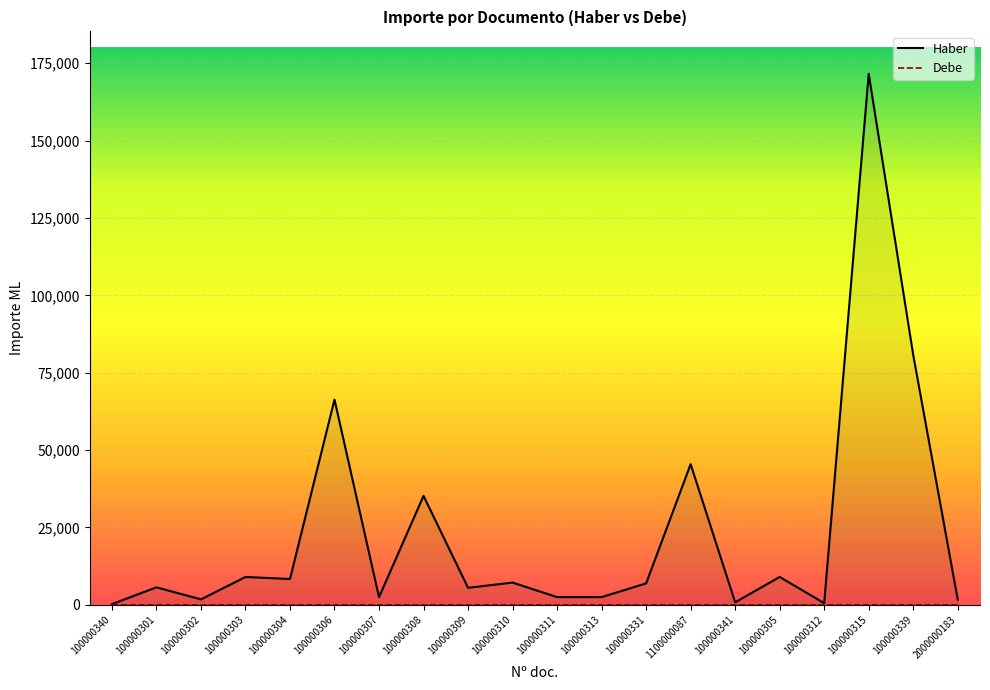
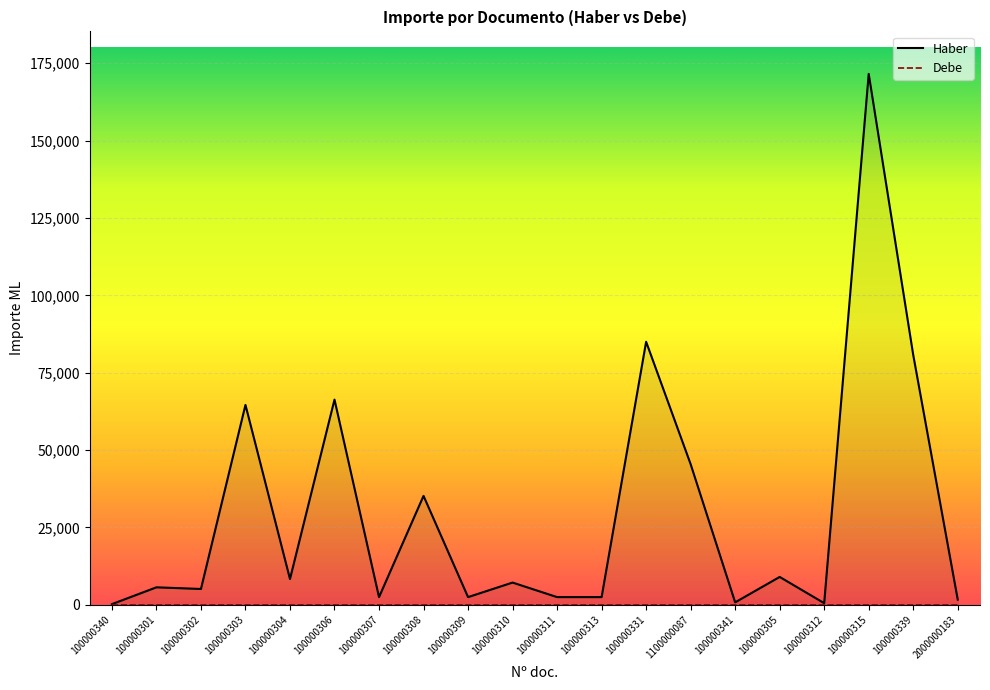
  {
    "Haber": {
      "100000301": "6,000",
-     "100000302": "2,000",
-     "100000303": "9,000",
+     "100000302": "5,000",
+     "100000303": "65,000",
      "100000304": "8,000",
      "100000306": "66,000",
      "100000307": "3,000",
      "100000308": "35,000",
-     "100000309": "6,000",
+     "100000309": "3,000",
      "100000310": "7,000",
      "100000311": "3,000",
      "100000313": "3,000",
-     "100000331": "7,000",
+     "100000331": "85,000",
      "1100000087": "45,000",
      "100000305": "9,000",
      "100000315": "172,000",
      "100000339": "81,000",
      "2000000183": "2,000"
    },
    "Debe": {
      "100000301": "0",
      "100000302": "0",
      "100000303": "0",
      "100000304": "0",
      "100000306": "0",
      "100000307": "0",
      "100000308": "0",
      "100000309": "0",
      "100000310": "0",
      "100000311": "0",
      "100000313": "0",
      "100000331": "0",
      "1100000087": "0",
      "100000305": "0",
      "100000315": "0",
      "100000339": "0",
      "2000000183": "0"
    }
  }
